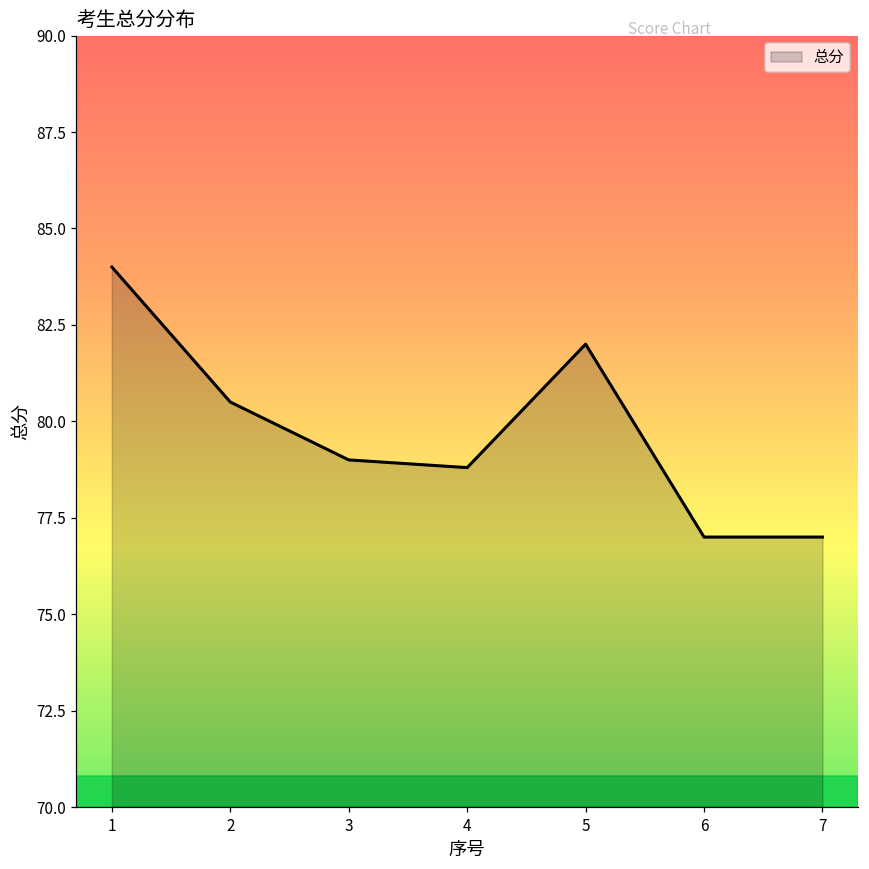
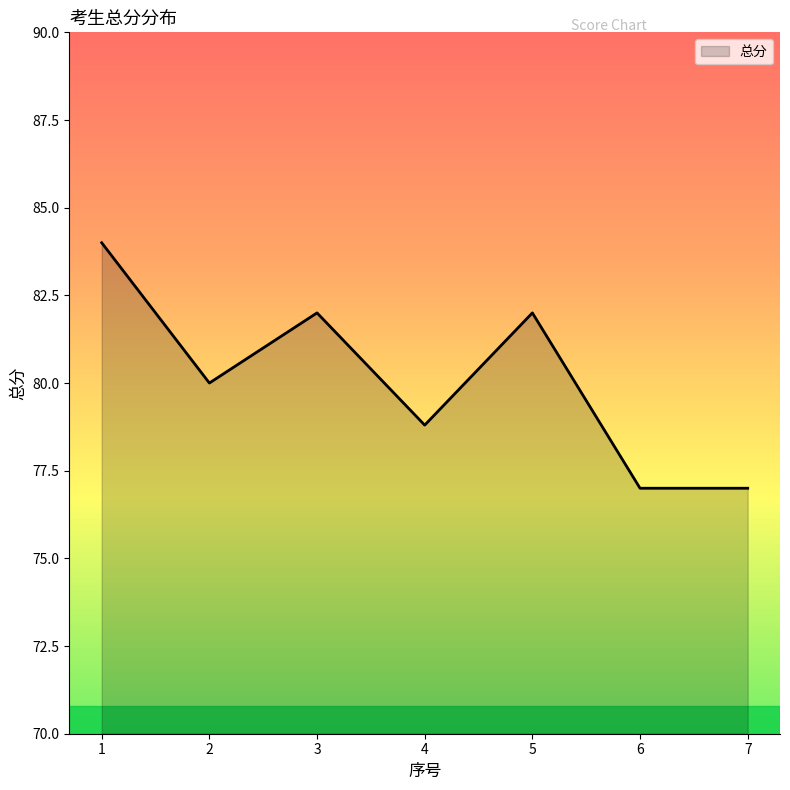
  {
    "1": 84.0,
-   "2": 80.5,
-   "3": 79,
+   "2": 80.0,
+   "3": 82,
    "4": 78.8,
    "5": 82.0,
    "6": 77.0,
    "7": 77.0
  }
